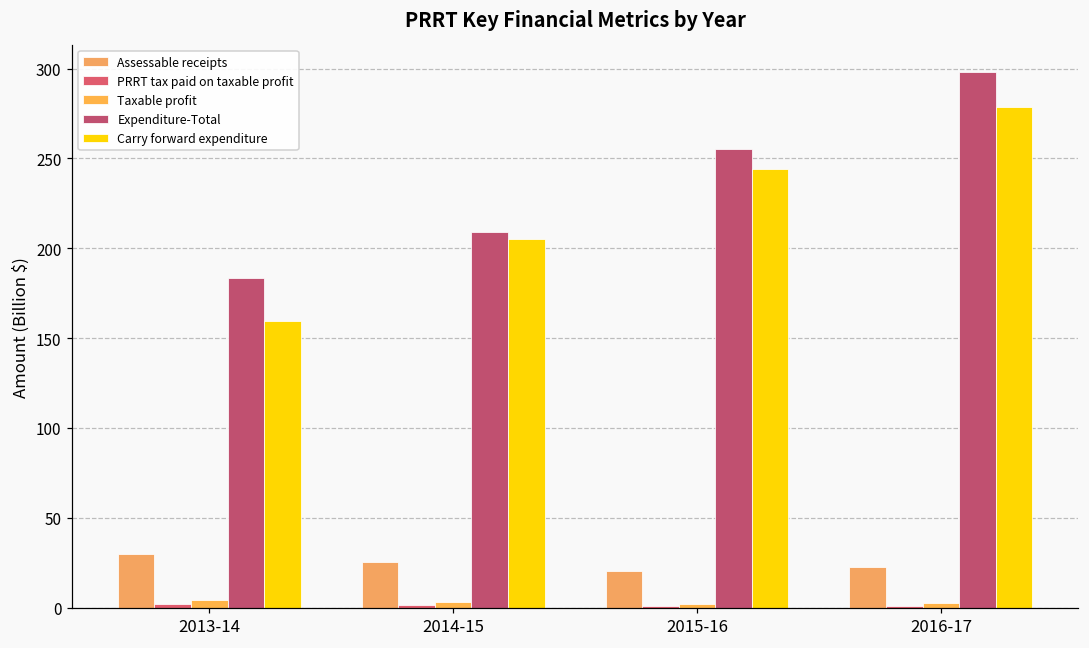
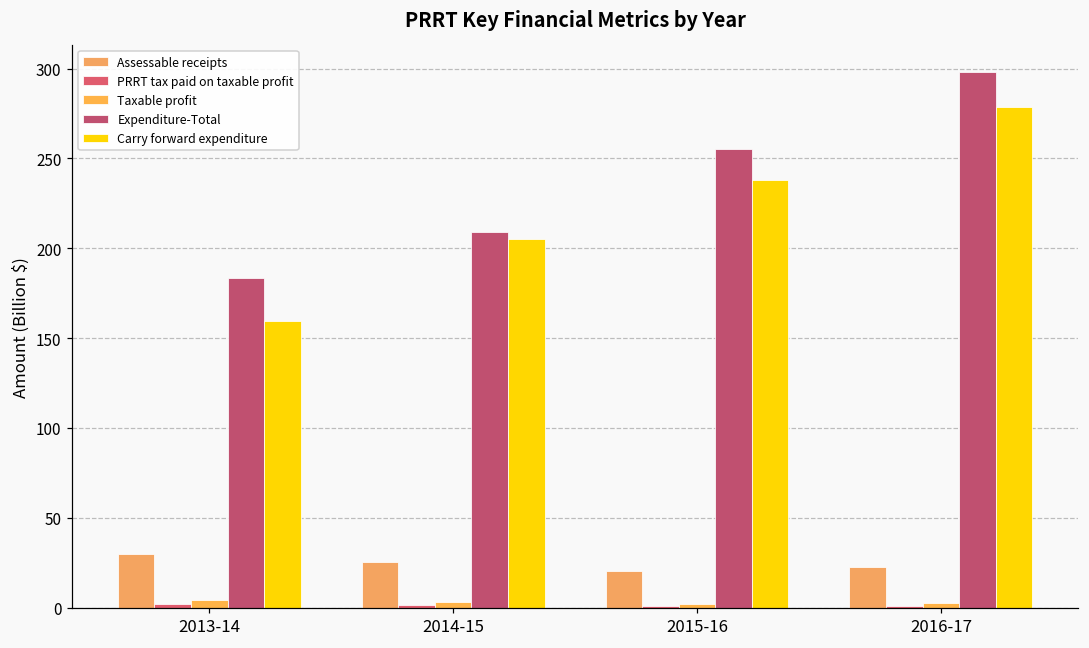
  {
    "Carry forward expenditure": {
      "2013-14": 160,
      "2014-15": 205,
-     "2015-16": 244,
+     "2015-16": 238,
      "2016-17": 279
    }
  }
